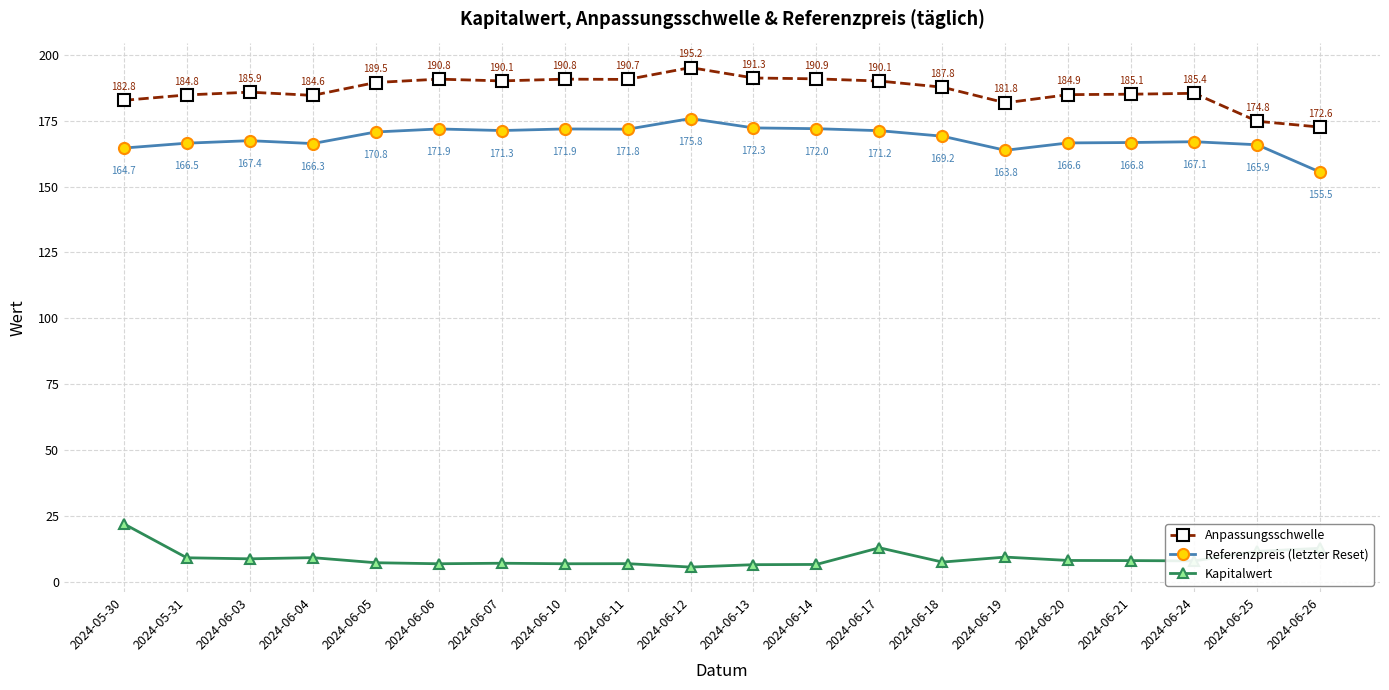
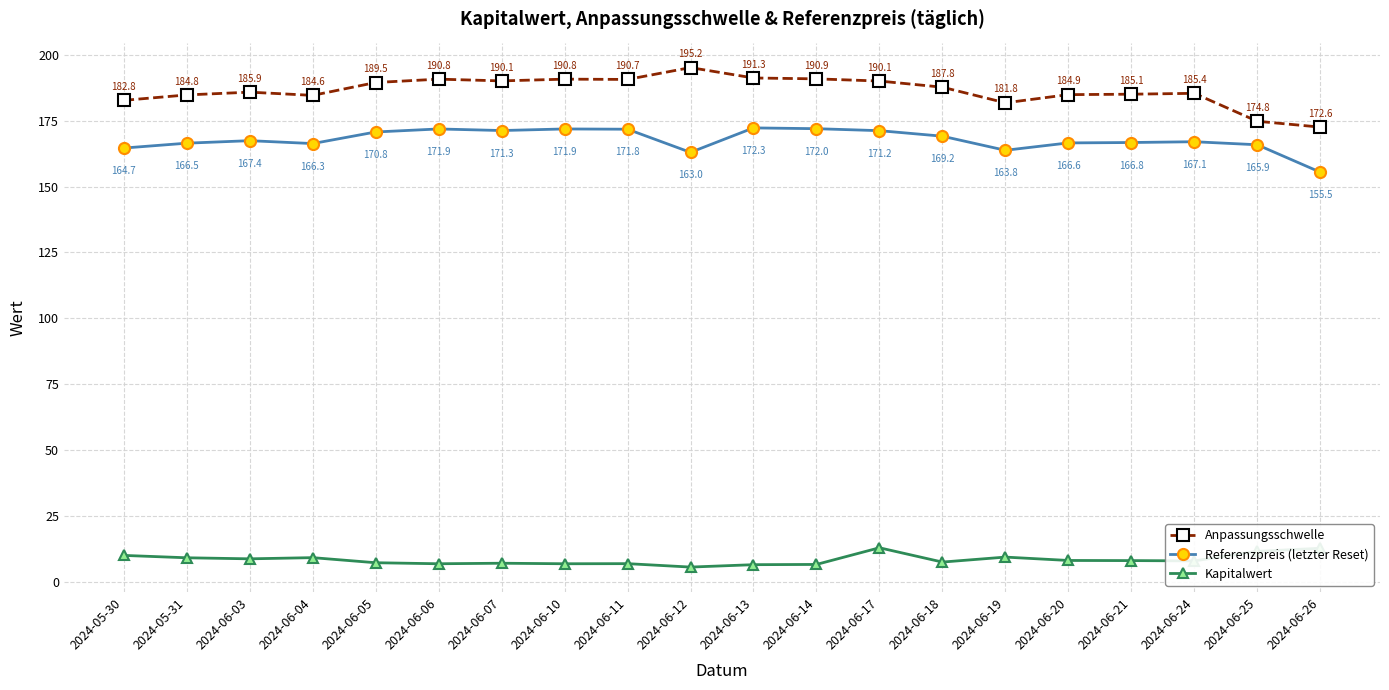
  {
    "Anpassungsschwelle": {
      "2024-05-30": 182.8,
      "2024-05-31": 184.8,
      "2024-06-03": 185.9,
      "2024-06-04": 184.6,
      "2024-06-05": 189.5,
      "2024-06-06": 190.8,
      "2024-06-07": 190.1,
      "2024-06-10": 190.8,
      "2024-06-11": 190.7,
      "2024-06-12": 195.2,
      "2024-06-13": 191.3,
      "2024-06-14": 190.9,
      "2024-06-17": 190.1,
      "2024-06-18": 187.8,
      "2024-06-19": 181.8,
      "2024-06-20": 184.9,
      "2024-06-21": 185.1,
      "2024-06-24": 185.4,
      "2024-06-25": 174.8,
      "2024-06-26": 172.6
    },
    "Referenzpreis (letzter Reset)": {
      "2024-05-30": 164.7,
      "2024-05-31": 166.5,
      "2024-06-03": 167.4,
      "2024-06-04": 166.3,
      "2024-06-05": 170.8,
      "2024-06-06": 171.9,
      "2024-06-07": 171.3,
      "2024-06-10": 171.9,
      "2024-06-11": 171.8,
-     "2024-06-12": 175.8,
+     "2024-06-12": 163.0,
      "2024-06-13": 172.3,
      "2024-06-14": 172.0,
      "2024-06-17": 171.2,
      "2024-06-18": 169.2,
      "2024-06-19": 163.8,
      "2024-06-20": 166.6,
      "2024-06-21": 166.8,
      "2024-06-24": 167.1,
      "2024-06-25": 165.9,
      "2024-06-26": 155.5
    },
    "Kapitalwert": {
-     "2024-05-30": 22,
+     "2024-05-30": 10,
      "2024-05-31": 9,
      "2024-06-03": 9,
      "2024-06-04": 9,
      "2024-06-05": 7,
      "2024-06-06": 7,
      "2024-06-07": 7,
      "2024-06-10": 7,
      "2024-06-11": 7,
      "2024-06-12": 6,
      "2024-06-13": 6,
      "2024-06-14": 7,
      "2024-06-17": 13,
      "2024-06-18": 7,
      "2024-06-19": 9,
      "2024-06-20": 8,
      "2024-06-21": 8
    }
  }
